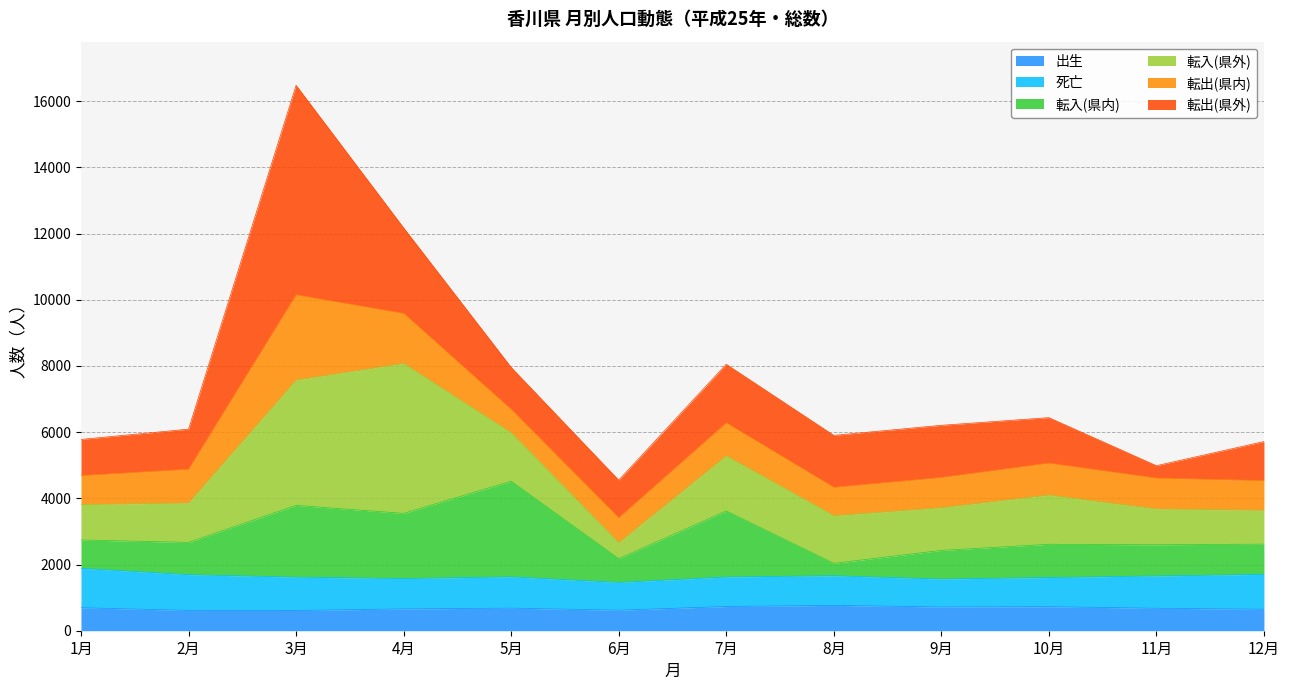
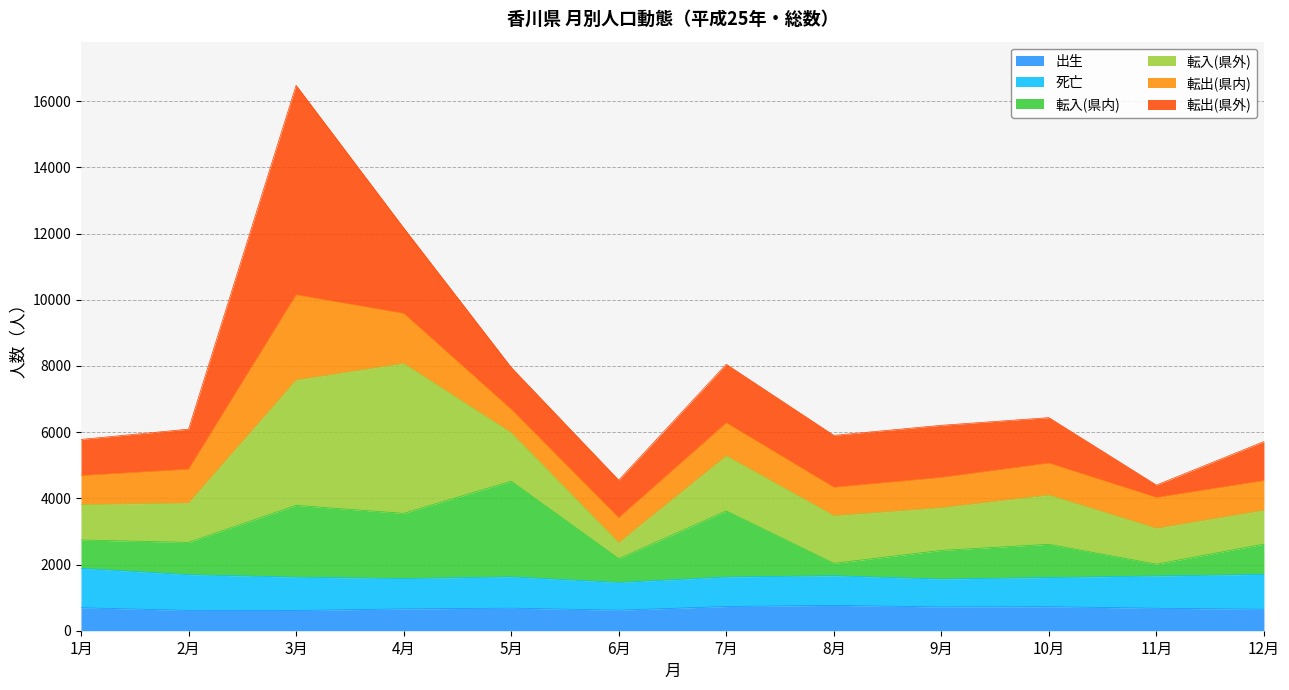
  {
    "転入(県内)": {
      "1月": 900,
      "2月": 1000,
      "3月": 2200,
      "4月": 2000,
      "5月": 2900,
      "6月": 700,
      "7月": 2000,
      "8月": 400,
      "9月": 900,
      "10月": 1000,
-     "11月": 900,
+     "11月": 400,
      "12月": 900
    },
    "転入(県外)": {
      "1月": 1100,
      "2月": 1200,
      "3月": 3800,
      "4月": 4500,
      "5月": 1500,
      "6月": 500,
      "7月": 1700,
      "8月": 1400,
      "9月": 1300,
      "10月": 1500,
      "11月": 1100,
      "12月": 1000
    },
    "転出(県内)": {
      "1月": 900,
      "2月": 1000,
      "3月": 2600,
      "4月": 1500,
      "5月": 700,
      "6月": 800,
      "7月": 1000,
      "8月": 900,
      "9月": 900,
      "10月": 1000,
      "11月": 900,
      "12月": 900
    },
    "転出(県外)": {
      "1月": 1100,
      "2月": 1200,
      "3月": 6300,
      "4月": 2600,
      "5月": 1300,
      "6月": 1100,
      "7月": 1800,
      "8月": 1600,
      "9月": 1600,
      "10月": 1400,
      "11月": 400,
      "12月": 1200
    }
  }
